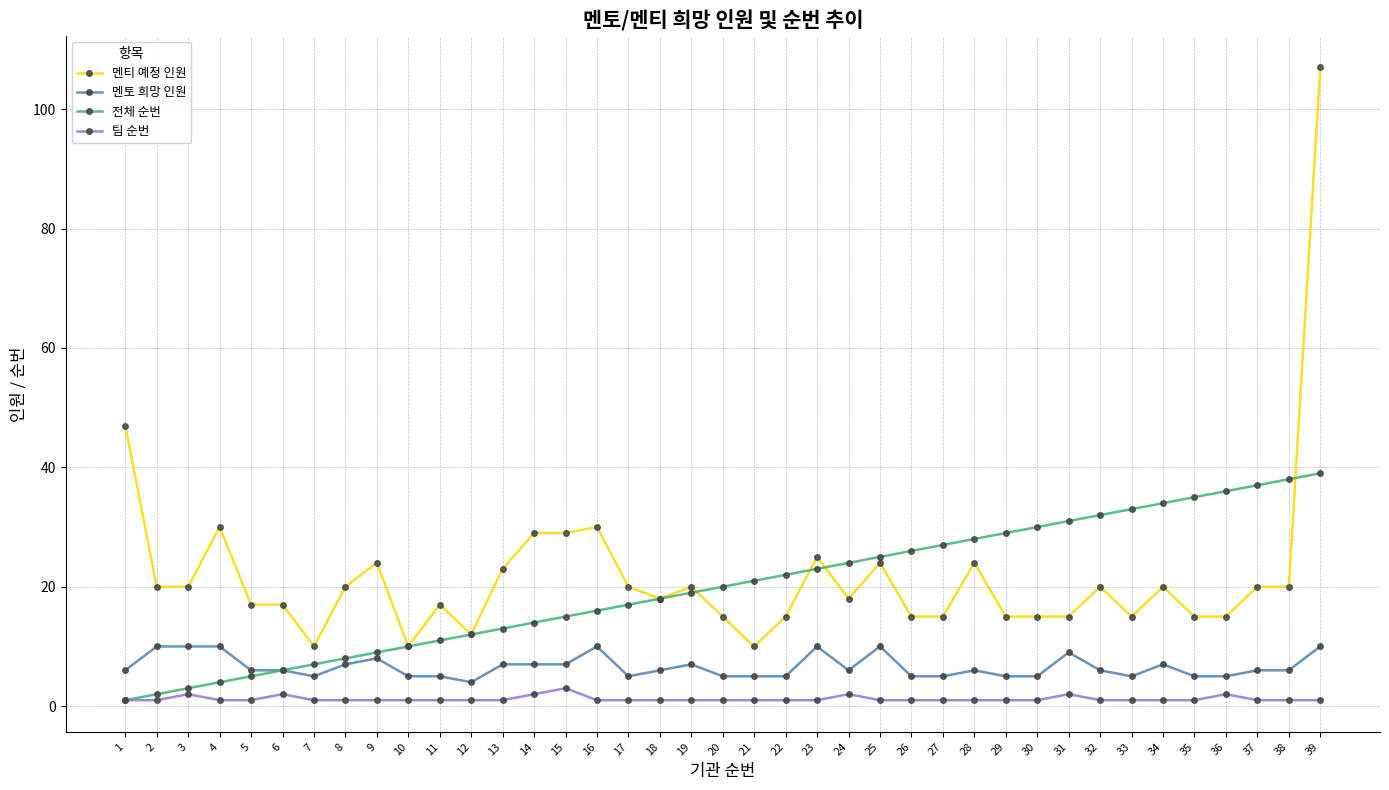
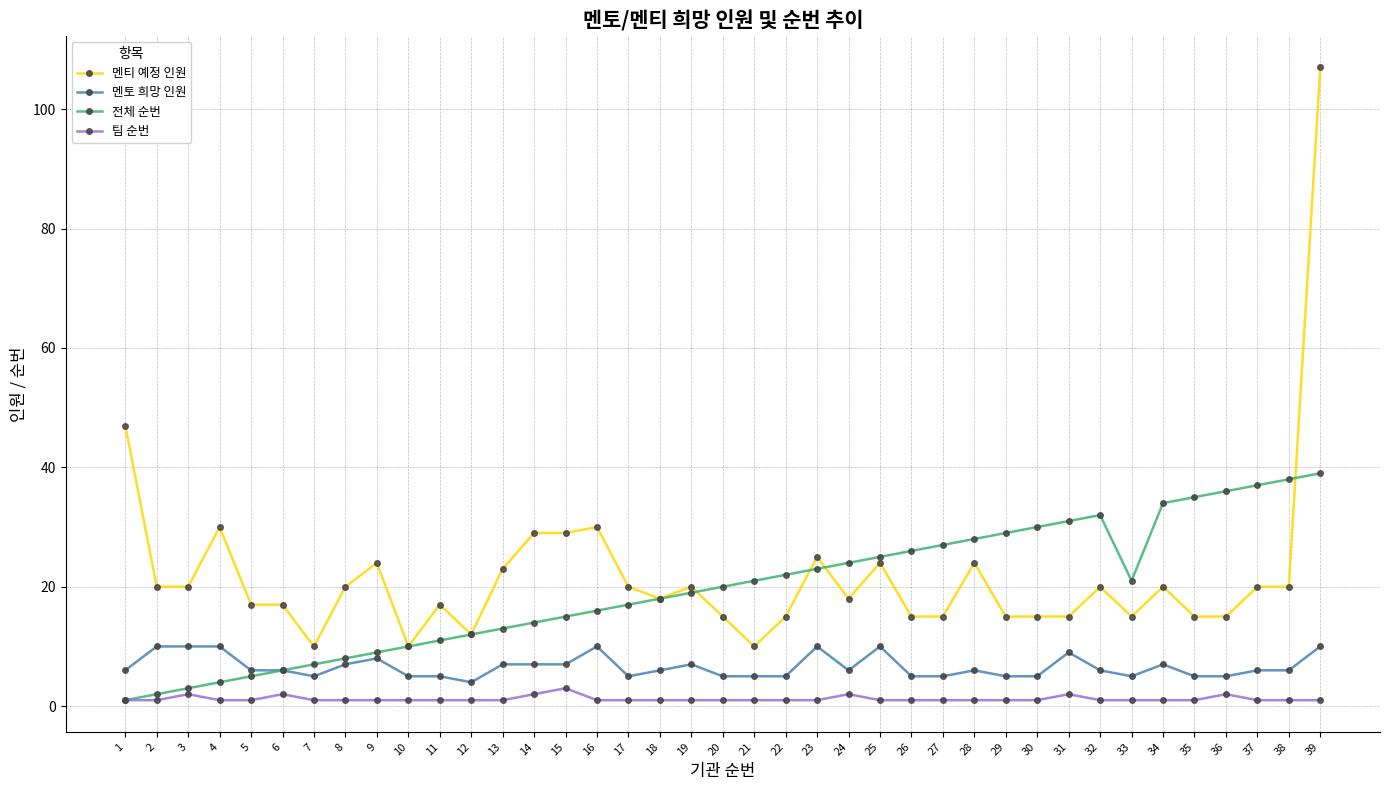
  {
    "멘티 예정 인원": {
      "1": 47,
      "2": 20,
      "3": 20,
      "4": 30,
      "5": 17,
      "6": 17,
      "7": 10,
      "8": 20,
      "9": 24,
      "11": 17,
      "13": 23,
      "14": 29,
      "15": 29,
      "16": 30,
      "17": 20,
      "19": 20,
      "20": 15,
      "21": 10,
      "22": 15,
      "23": 25,
      "24": 18,
      "25": 24,
      "26": 15,
      "27": 15,
      "28": 24,
      "29": 15,
      "30": 15,
      "31": 15,
      "32": 20,
      "33": 15,
      "34": 20,
      "35": 15,
      "36": 15,
      "37": 20,
      "38": 20,
      "39": 107
    },
    "멘토 희망 인원": {
      "1": 6,
      "2": 10,
      "3": 10,
      "4": 10,
      "5": 6,
      "7": 5,
      "8": 7,
      "9": 8,
      "10": 5,
      "11": 5,
      "12": 4,
      "13": 7,
      "14": 7,
      "15": 7,
      "16": 10,
      "17": 5,
      "18": 6,
      "19": 7,
      "20": 5,
      "21": 5,
      "22": 5,
      "23": 10,
      "24": 6,
      "25": 10,
      "26": 5,
      "27": 5,
      "28": 6,
      "29": 5,
      "30": 5,
      "31": 9,
      "32": 6,
      "33": 5,
      "34": 7,
      "35": 5,
      "36": 5,
      "37": 6,
      "38": 6,
      "39": 10
    },
    "전체 순번": {
      "2": 2,
      "3": 3,
      "4": 4,
      "5": 5,
      "7": 7,
      "8": 8,
      "9": 9,
      "11": 11,
      "13": 13,
      "14": 14,
      "15": 15,
      "16": 16,
      "17": 17,
      "19": 19,
      "20": 20,
      "21": 21,
      "22": 22,
      "23": 23,
      "24": 24,
      "25": 25,
      "26": 26,
      "27": 27,
      "28": 28,
      "29": 29,
      "30": 30,
      "31": 31,
      "32": 32,
-     "33": 33,
+     "33": 21,
      "34": 34,
      "35": 35,
      "36": 36,
      "37": 37,
      "38": 38,
      "39": 39
    },
    "팀 순번": {
      "2": 1,
      "3": 2,
      "4": 1,
      "5": 1,
      "6": 2,
      "7": 1,
      "8": 1,
      "9": 1,
      "10": 1,
      "11": 1,
      "12": 1,
      "13": 1,
      "14": 2,
      "15": 3,
      "16": 1,
      "17": 1,
      "18": 1,
      "19": 1,
      "20": 1,
      "21": 1,
      "22": 1,
      "23": 1,
      "24": 2,
      "25": 1,
      "26": 1,
      "27": 1,
      "28": 1,
      "29": 1,
      "30": 1,
      "31": 2,
      "32": 1,
      "33": 1,
      "34": 1,
      "35": 1,
      "36": 2,
      "37": 1,
      "38": 1,
      "39": 1
    }
  }
